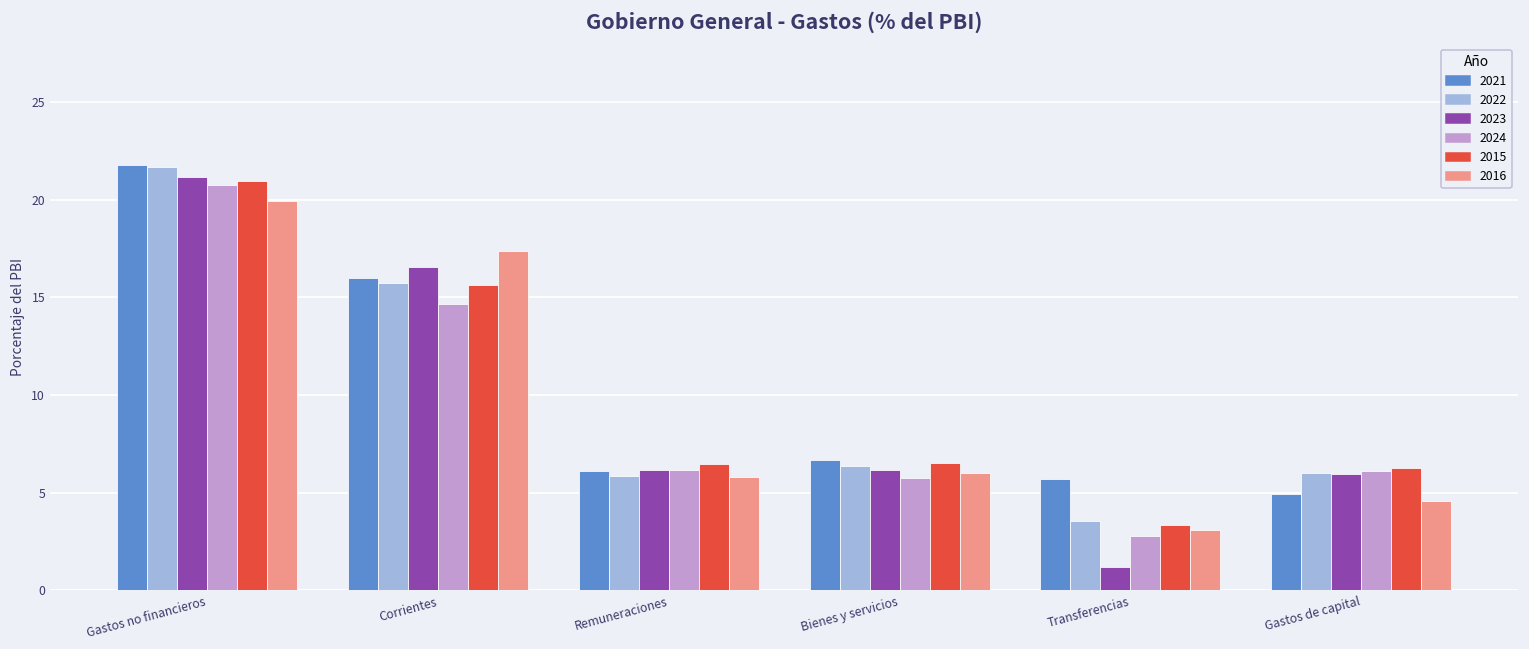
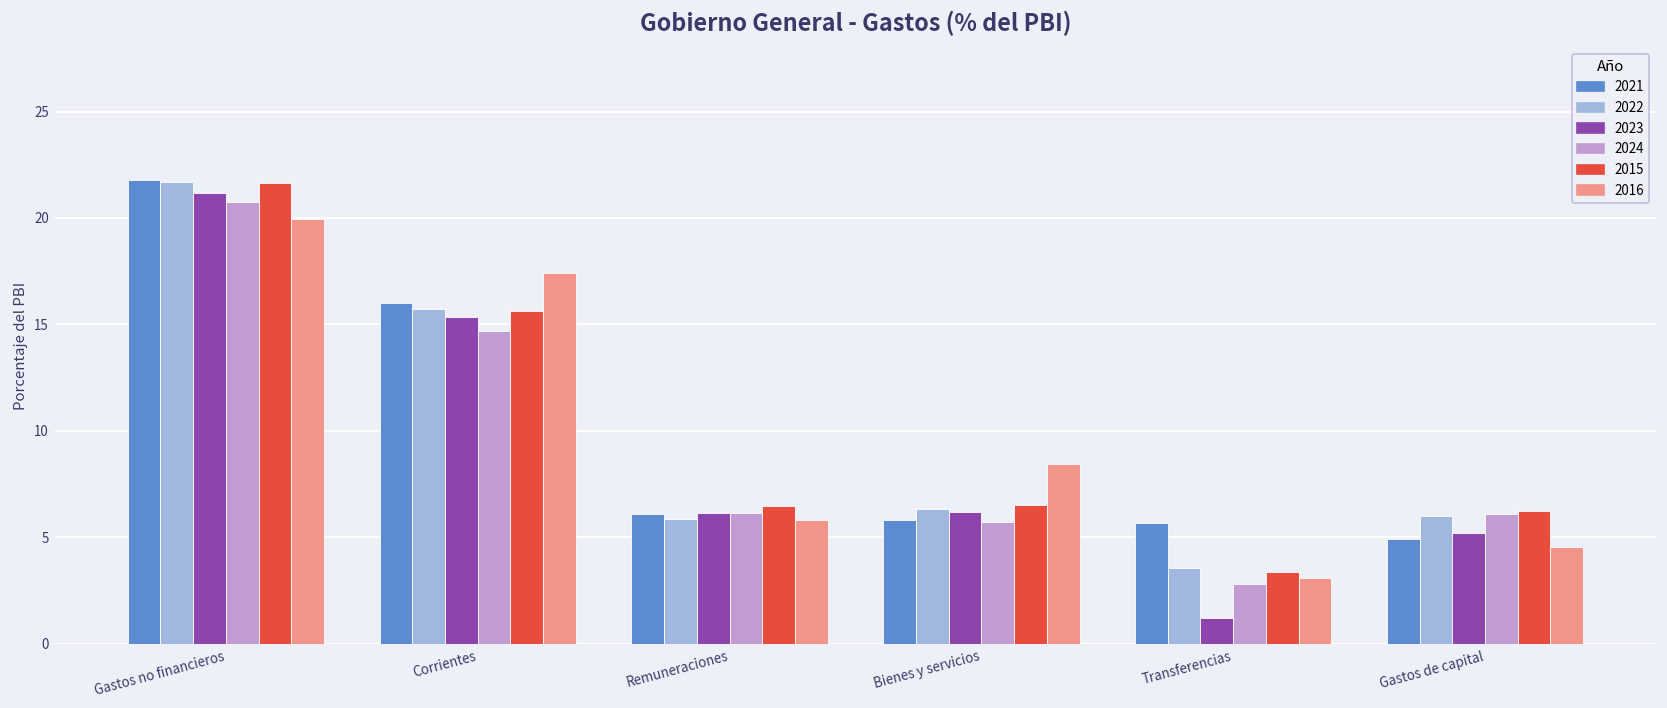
  {
    "2021": {
      "Gastos no financieros": 21.8,
      "Corrientes": 16.0,
      "Remuneraciones": 6.1,
-     "Bienes y servicios": 6.7,
+     "Bienes y servicios": 5.8,
      "Transferencias": 5.7,
      "Gastos de capital": 4.9
    },
    "2023": {
      "Gastos no financieros": 21.2,
-     "Corrientes": 16.6,
+     "Corrientes": 15.4,
      "Remuneraciones": 6.2,
      "Bienes y servicios": 6.2,
      "Transferencias": 1.2,
-     "Gastos de capital": 5.9
+     "Gastos de capital": 5.2
    },
    "2015": {
-     "Gastos no financieros": 21.0,
+     "Gastos no financieros": 21.7,
      "Corrientes": 15.6,
      "Remuneraciones": 6.5,
      "Bienes y servicios": 6.5,
      "Transferencias": 3.4,
      "Gastos de capital": 6.2
    },
    "2016": {
      "Gastos no financieros": 20.0,
      "Corrientes": 17.4,
      "Remuneraciones": 5.8,
-     "Bienes y servicios": 6.0,
+     "Bienes y servicios": 8.5,
      "Transferencias": 3.1,
      "Gastos de capital": 4.6
    }
  }
